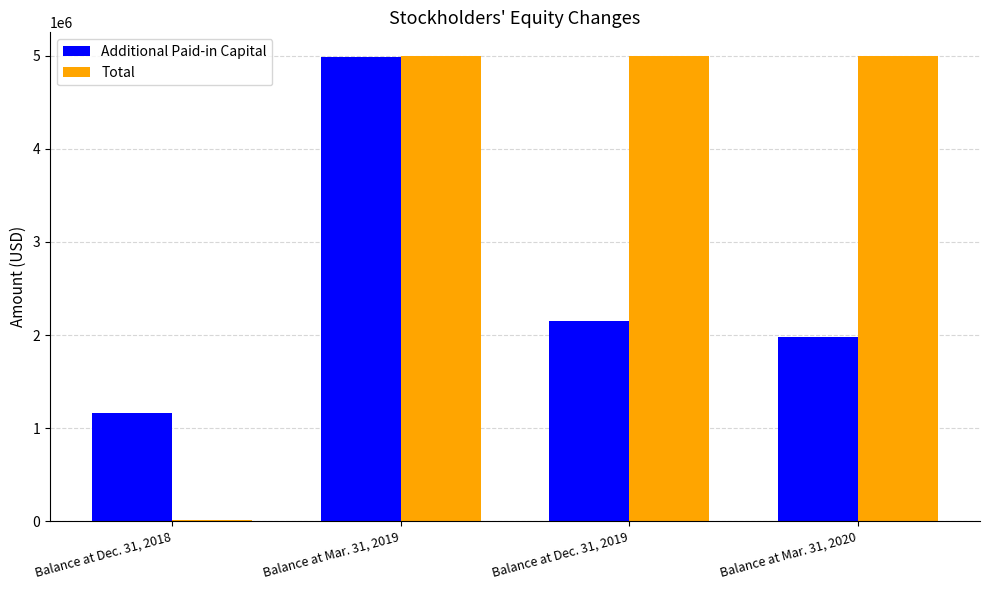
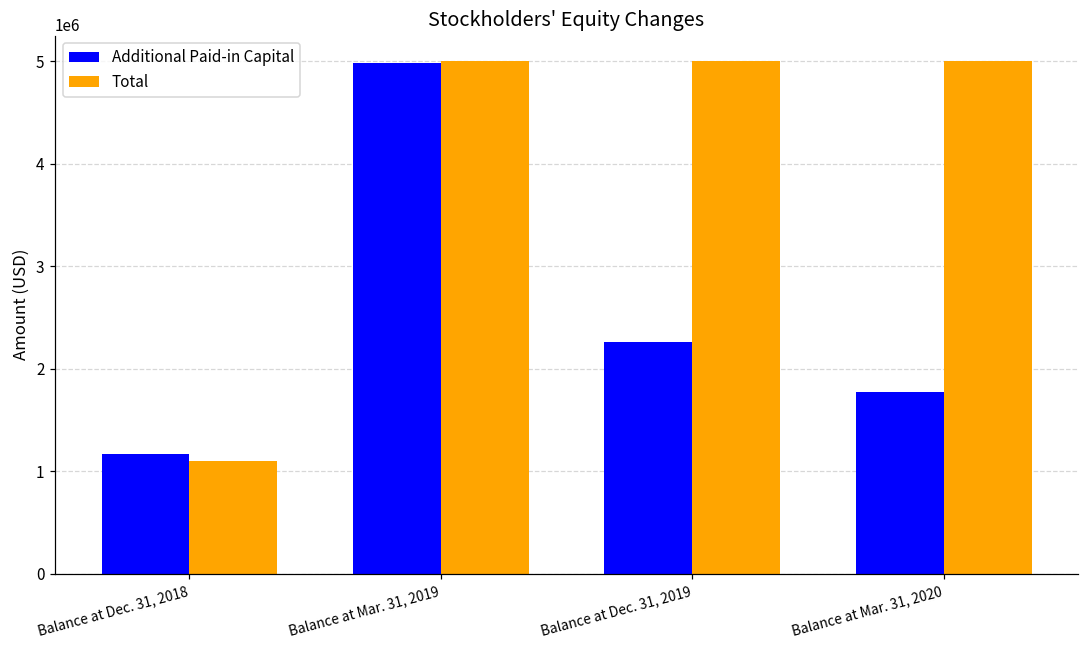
  {
    "Additional Paid-in Capital": {
      "Balance at Dec. 31, 2018": 1200000,
      "Balance at Mar. 31, 2019": 5000000,
-     "Balance at Dec. 31, 2019": 2100000,
-     "Balance at Mar. 31, 2020": 2000000
+     "Balance at Dec. 31, 2019": 2300000,
+     "Balance at Mar. 31, 2020": 1800000
    },
    "Total": {
-     "Balance at Dec. 31, 2018": 0,
+     "Balance at Dec. 31, 2018": 1100000,
      "Balance at Mar. 31, 2019": 5000000,
      "Balance at Dec. 31, 2019": 5000000,
      "Balance at Mar. 31, 2020": 5000000
    }
  }
